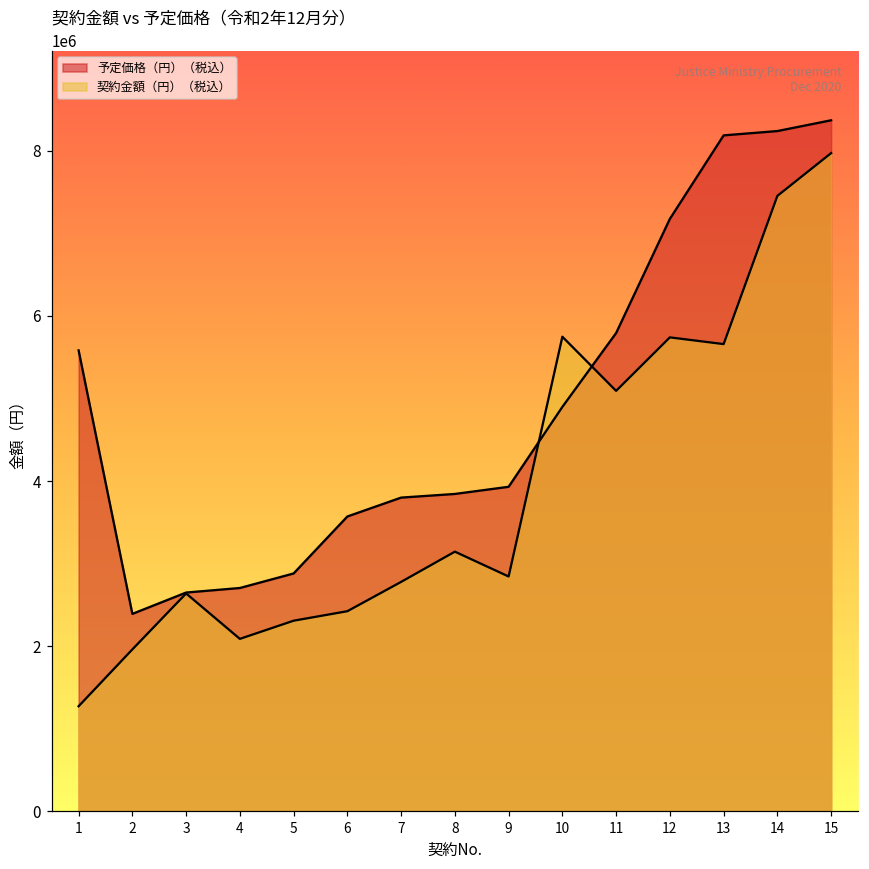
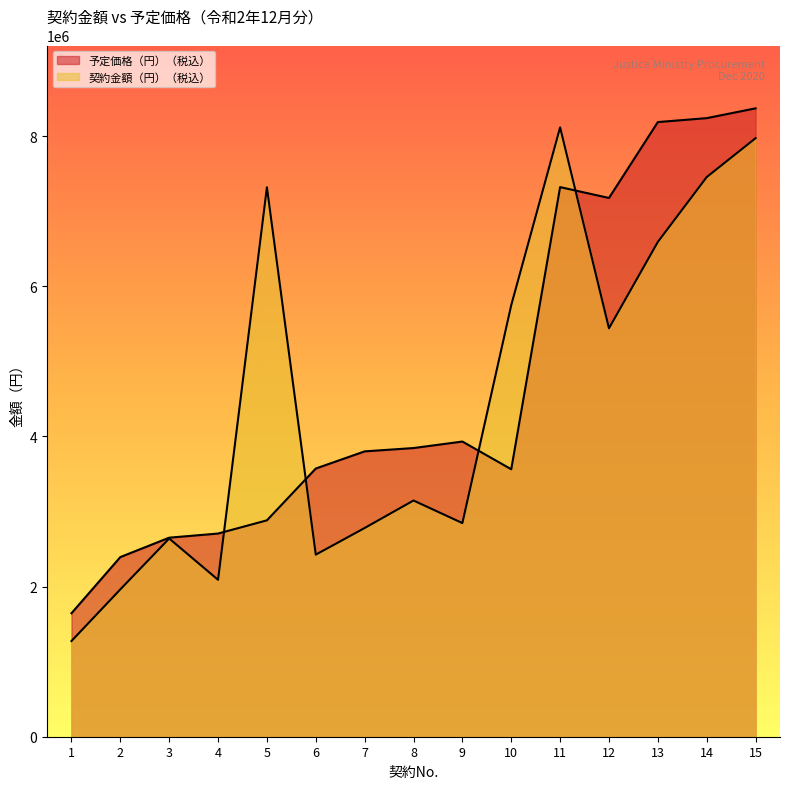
  {
    "予定価格（円）（税込）": {
-     "1": 5600000,
+     "1": 1600000,
      "2": 2400000,
      "4": 2700000,
      "5": 2900000,
      "6": 3600000,
      "7": 3800000,
      "8": 3800000,
      "9": 3900000,
-     "10": 4900000,
-     "11": 5800000,
+     "10": 3600000,
+     "11": 7300000,
      "12": 7200000,
      "13": 8200000,
      "14": 8200000,
      "15": 8400000
    },
    "契約金額（円）（税込）": {
      "1": 1300000,
      "2": 2000000,
      "4": 2100000,
-     "5": 2300000,
+     "5": 7300000,
      "6": 2400000,
      "7": 2800000,
      "8": 3100000,
      "9": 2800000,
      "10": 5700000,
-     "11": 5100000,
-     "12": 5700000,
-     "13": 5700000,
+     "11": 8100000,
+     "12": 5400000,
+     "13": 6600000,
      "14": 7500000,
      "15": 8000000
    }
  }
